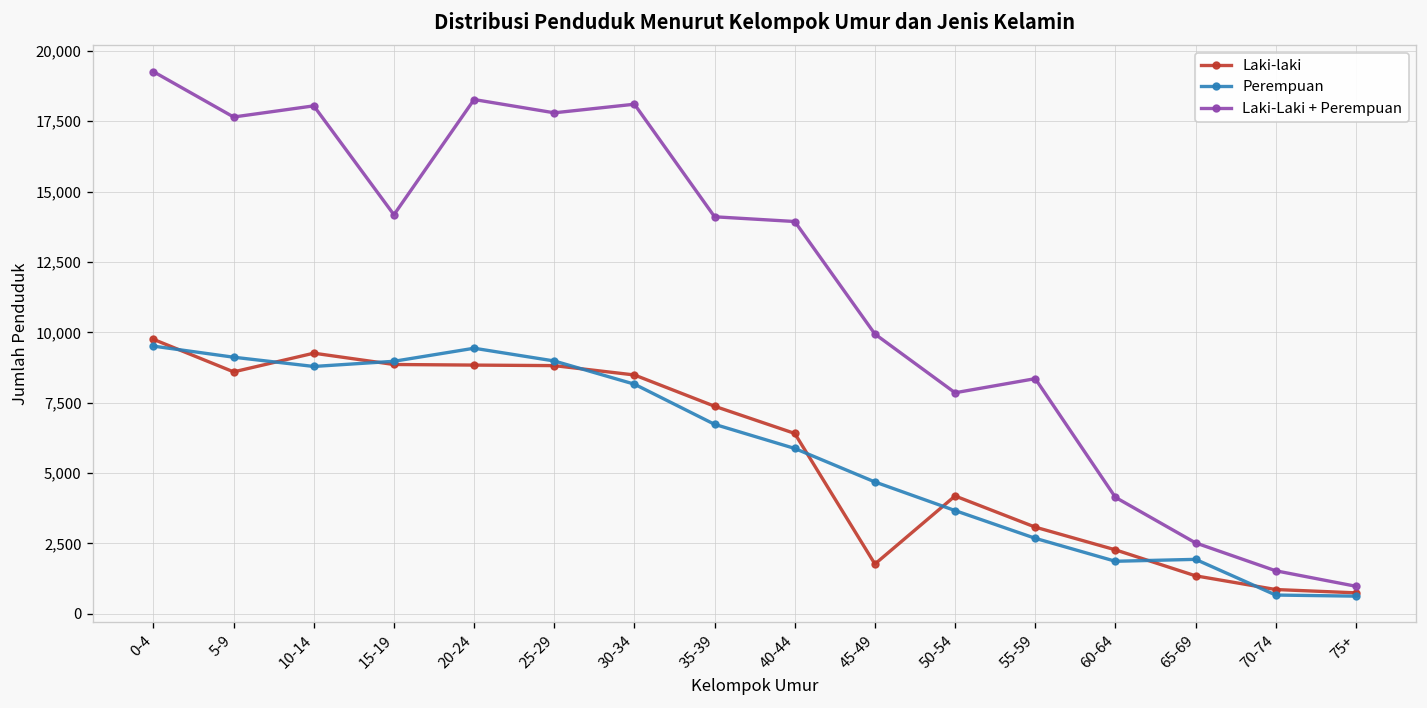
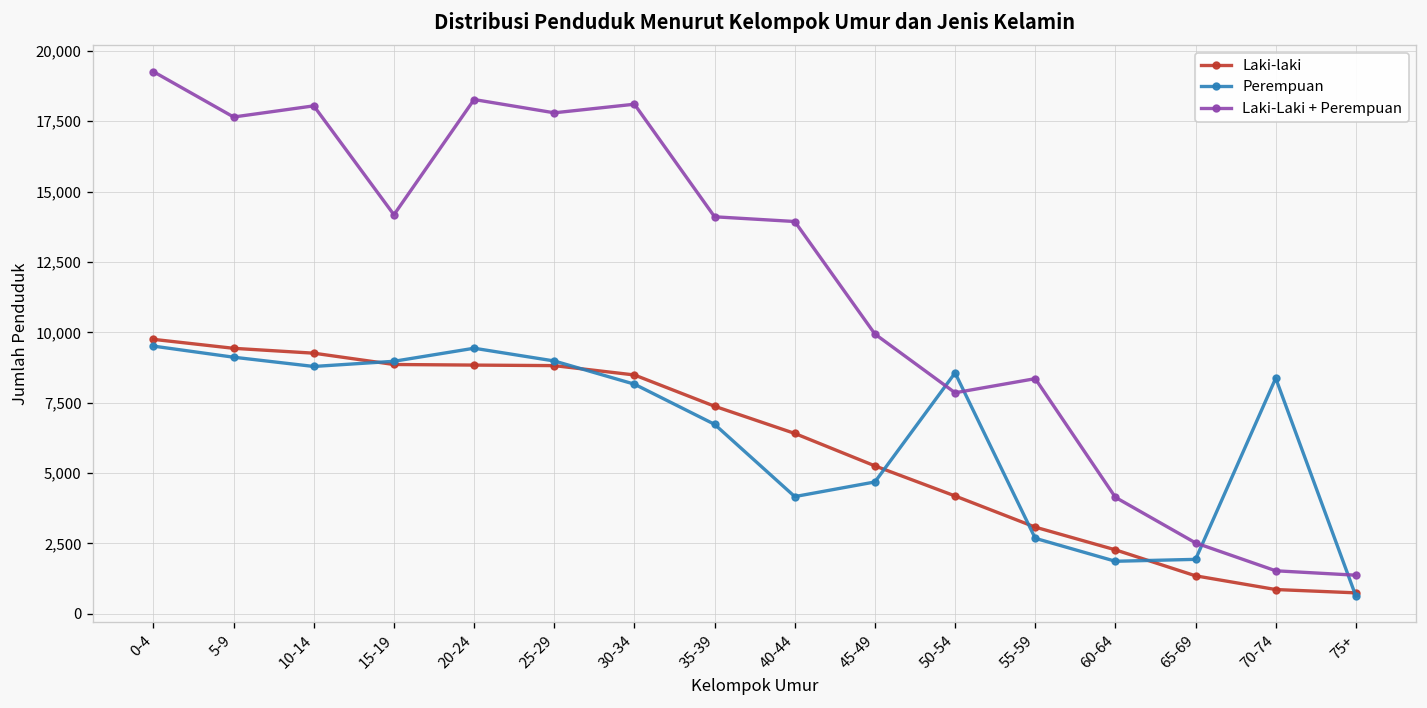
  {
    "Laki-laki": {
      "0-4": "9,800",
-     "5-9": "8,600",
+     "5-9": "9,400",
      "10-14": "9,300",
      "15-19": "8,900",
      "20-24": "8,800",
      "25-29": "8,800",
      "30-34": "8,500",
      "35-39": "7,400",
      "40-44": "6,400",
-     "45-49": "1,800",
+     "45-49": "5,300",
      "50-54": "4,200",
      "55-59": "3,100",
      "60-64": "2,300",
      "65-69": "1,300",
      "70-74": "900",
      "75+": "700"
    },
    "Perempuan": {
      "0-4": "9,500",
      "5-9": "9,100",
      "10-14": "8,800",
      "15-19": "9,000",
      "20-24": "9,400",
      "25-29": "9,000",
      "30-34": "8,200",
      "35-39": "6,700",
-     "40-44": "5,900",
+     "40-44": "4,200",
      "45-49": "4,700",
-     "50-54": "3,700",
+     "50-54": "8,600",
      "55-59": "2,700",
      "60-64": "1,900",
      "65-69": "1,900",
-     "70-74": "700",
+     "70-74": "8,400",
      "75+": "600"
    },
    "Laki-Laki + Perempuan": {
      "0-4": "19,300",
      "5-9": "17,700",
      "10-14": "18,000",
      "15-19": "14,200",
      "20-24": "18,300",
      "25-29": "17,800",
      "30-34": "18,100",
      "35-39": "14,100",
      "40-44": "13,900",
      "45-49": "9,900",
      "50-54": "7,900",
      "55-59": "8,400",
      "60-64": "4,100",
      "65-69": "2,500",
      "70-74": "1,500",
-     "75+": "1,000"
+     "75+": "1,400"
    }
  }
